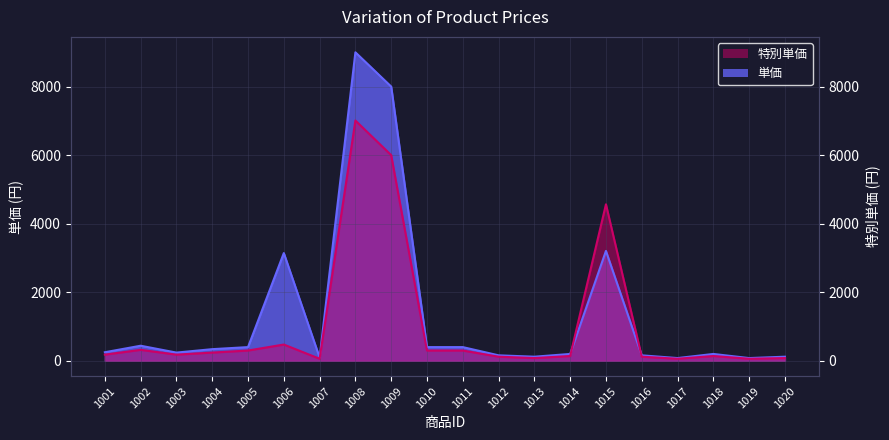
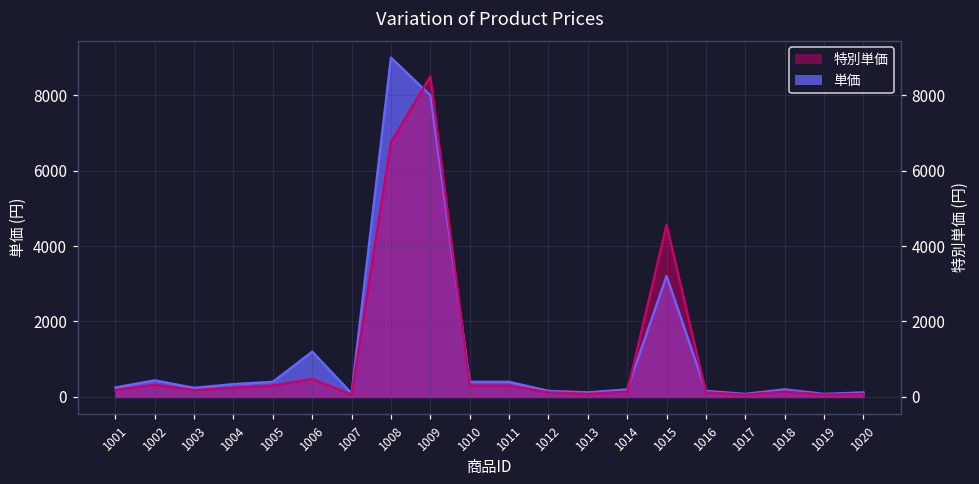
  {
    "単価": {
      "1002": 400,
      "1004": 300,
      "1005": 400,
-     "1006": 3100,
+     "1006": 1200,
      "1008": 9000,
      "1009": 8000,
      "1010": 400,
      "1011": 400,
      "1015": 3200
    },
    "特別単価": {
      "1002": 300,
      "1004": 200,
      "1005": 300,
      "1006": 500,
-     "1008": 7000,
-     "1009": 6000,
+     "1008": 6800,
+     "1009": 8500,
      "1010": 300,
      "1011": 300,
      "1015": 4600
    }
  }
